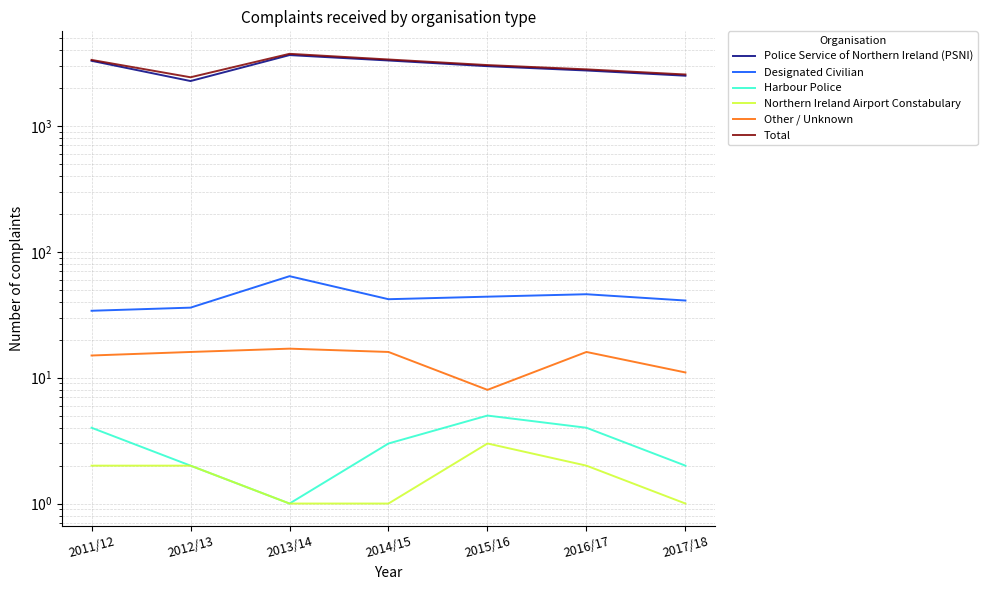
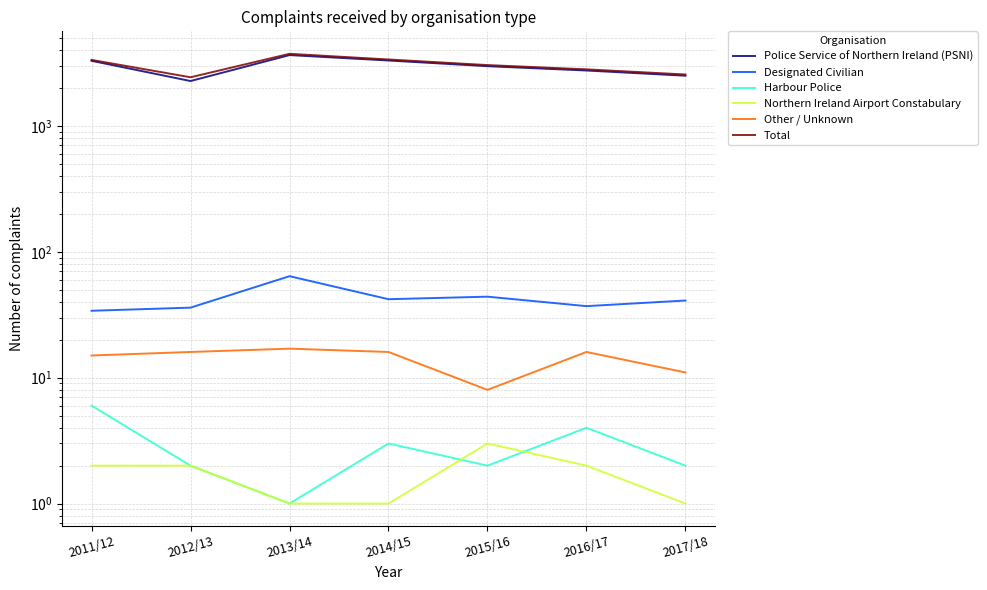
  {
    "Police Service of Northern Ireland (PSNI)": {
      "2012/13": 2300
    },
    "Designated Civilian": {
      "2011/12": 34,
      "2012/13": 36,
      "2013/14": 60,
      "2014/15": 42,
      "2015/16": 44,
-     "2016/17": 46,
+     "2016/17": 37,
      "2017/18": 41
    },
    "Harbour Police": {
-     "2011/12": 4,
+     "2011/12": 6,
      "2014/15": 3,
-     "2015/16": 5,
+     "2015/16": 2,
      "2016/17": 4,
      "2017/18": 2
    },
    "Northern Ireland Airport Constabulary": {
      "2011/12": 2,
      "2014/15": 1,
      "2015/16": 3,
      "2016/17": 2,
      "2017/18": 1
    },
    "Other / Unknown": {
      "2011/12": 15,
      "2012/13": 16,
      "2013/14": 17,
      "2014/15": 16,
      "2015/16": 8,
      "2016/17": 16,
      "2017/18": 11
    },
    "Total": {
      "2012/13": 2400
    }
  }
